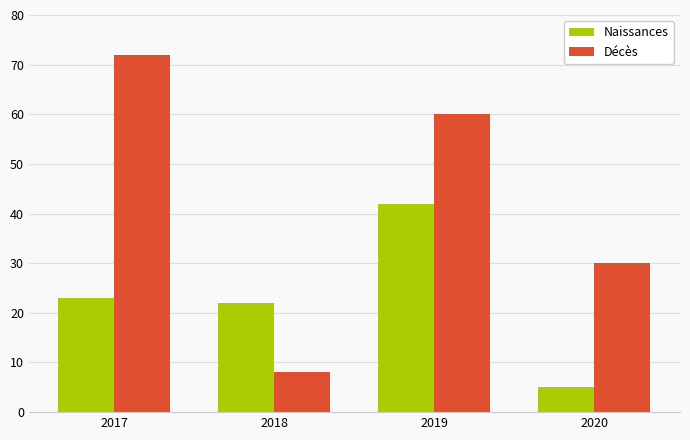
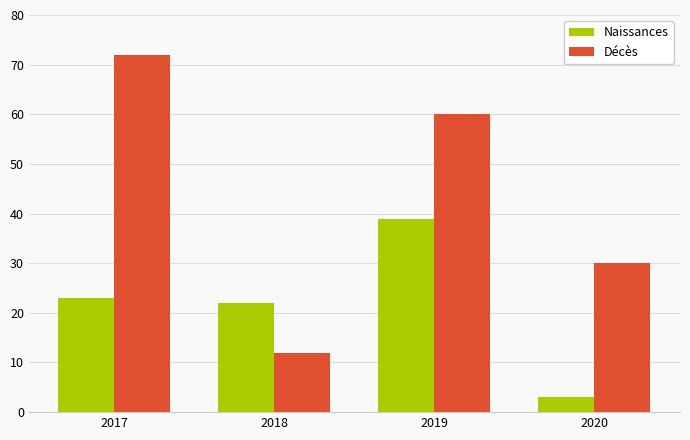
  {
    "Naissances": {
      "2017": 23,
      "2018": 22,
-     "2019": 42,
-     "2020": 5
+     "2019": 39,
+     "2020": 3
    },
    "Décès": {
      "2017": 72,
-     "2018": 8,
+     "2018": 12,
      "2019": 60,
      "2020": 30
    }
  }
